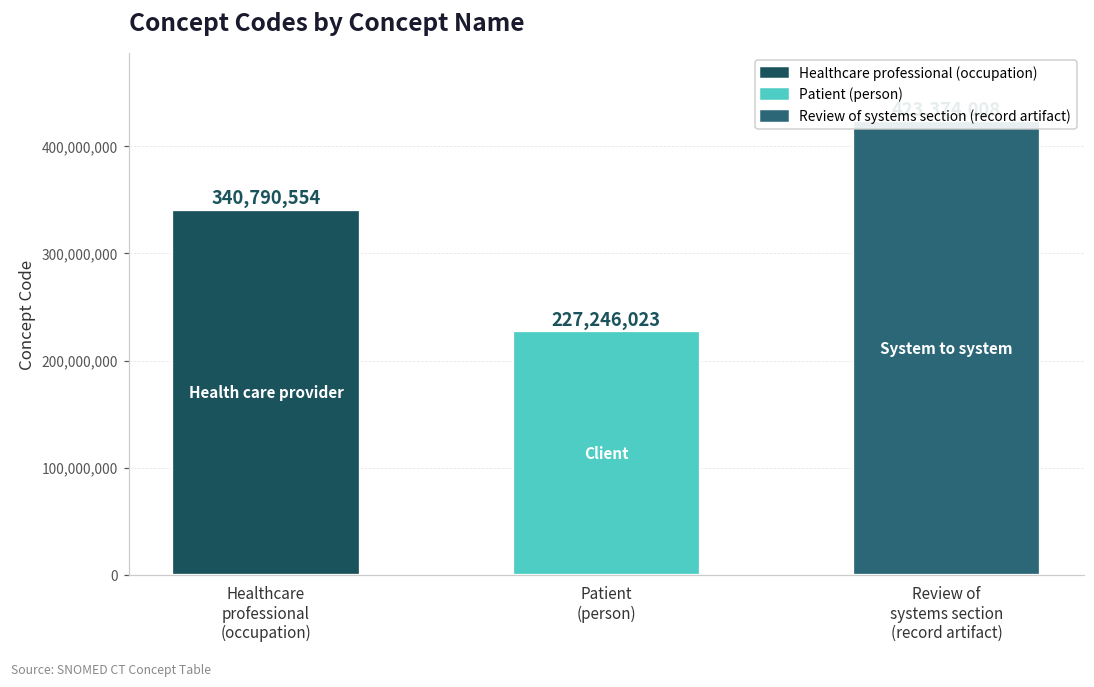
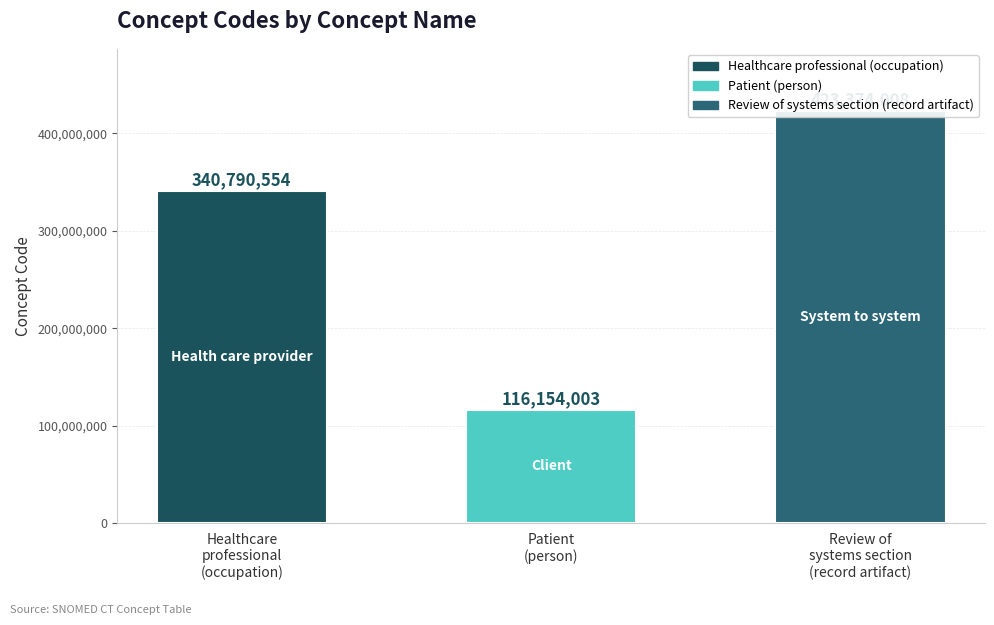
  {
    "Healthcare professional (occupation)": "340,790,554",
-   "Patient (person)": "227,246,023"
+   "Patient (person)": "116,154,003"
  }
